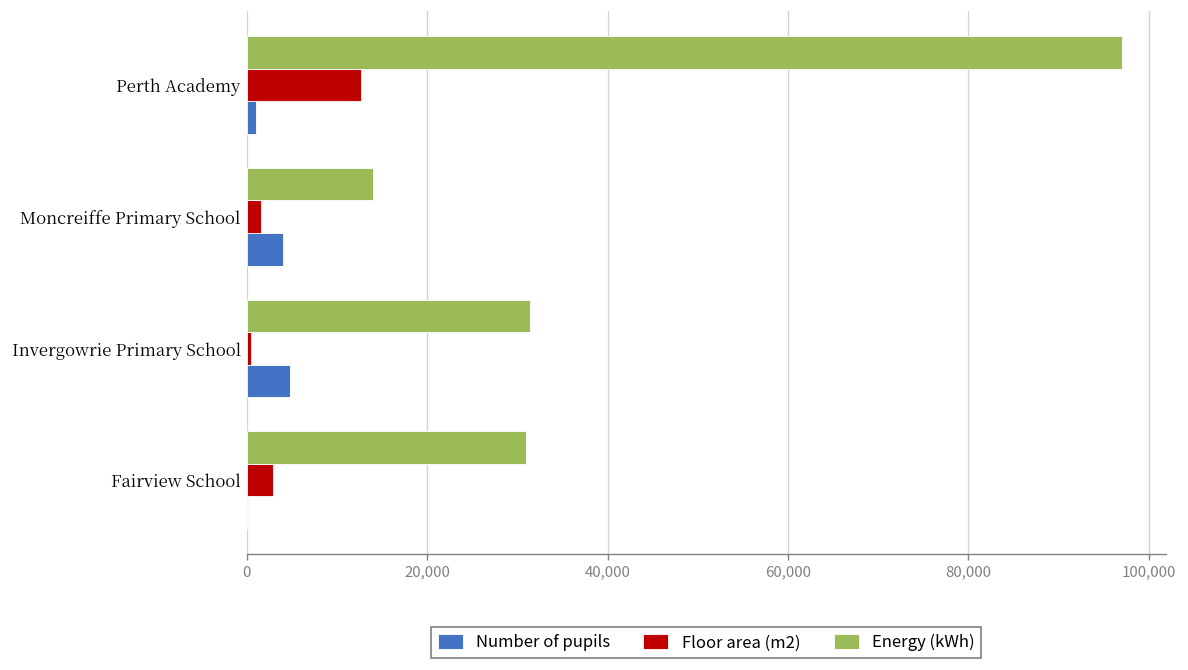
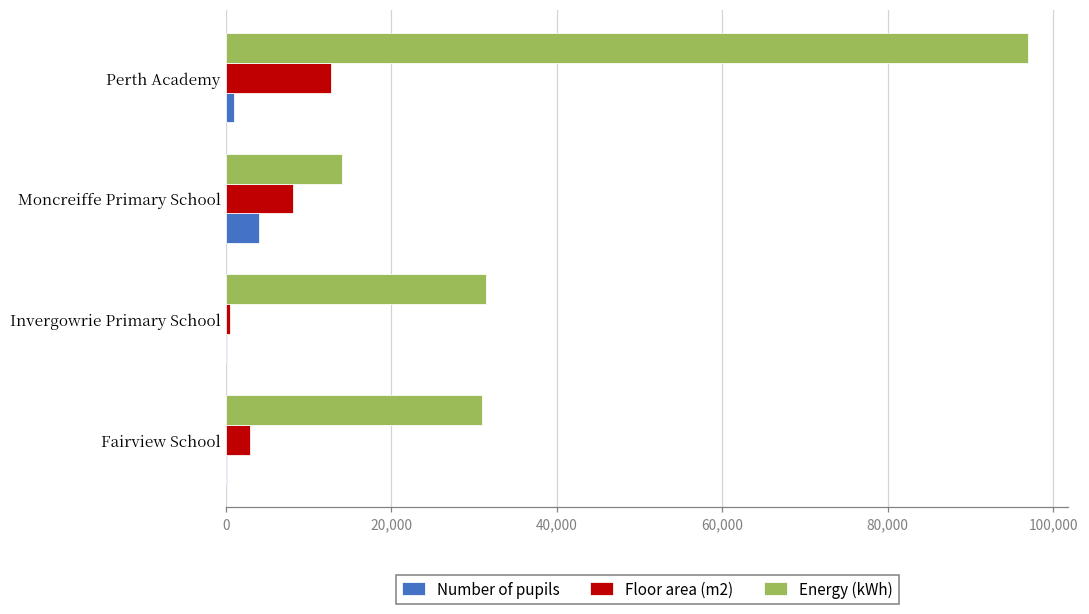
  {
    "Number of pupils": {
      "Perth Academy": "1,000",
      "Moncreiffe Primary School": "4,000",
-     "Invergowrie Primary School": "5,000"
+     "Invergowrie Primary School": "0"
    },
    "Floor area (m2)": {
      "Perth Academy": "13,000",
-     "Moncreiffe Primary School": "2,000",
+     "Moncreiffe Primary School": "8,000",
      "Invergowrie Primary School": "1,000",
      "Fairview School": "3,000"
    },
    "Energy (kWh)": {
      "Perth Academy": "97,000",
      "Moncreiffe Primary School": "14,000",
      "Invergowrie Primary School": "31,000",
      "Fairview School": "31,000"
    }
  }
